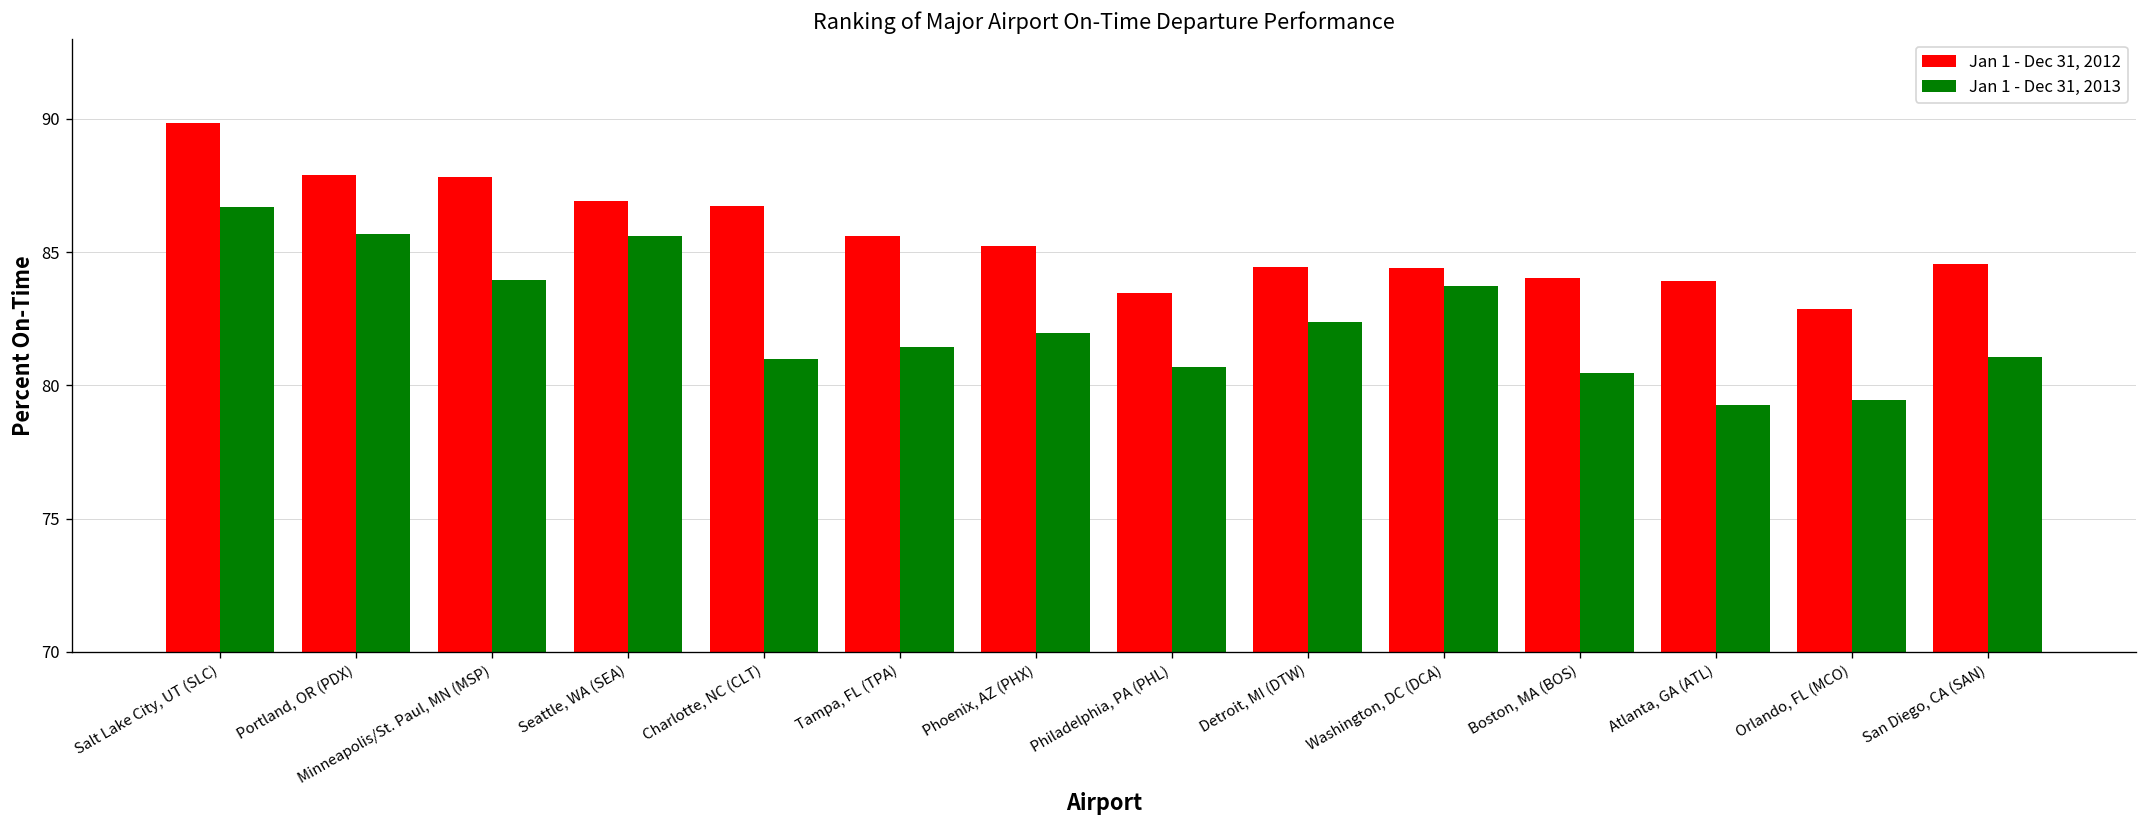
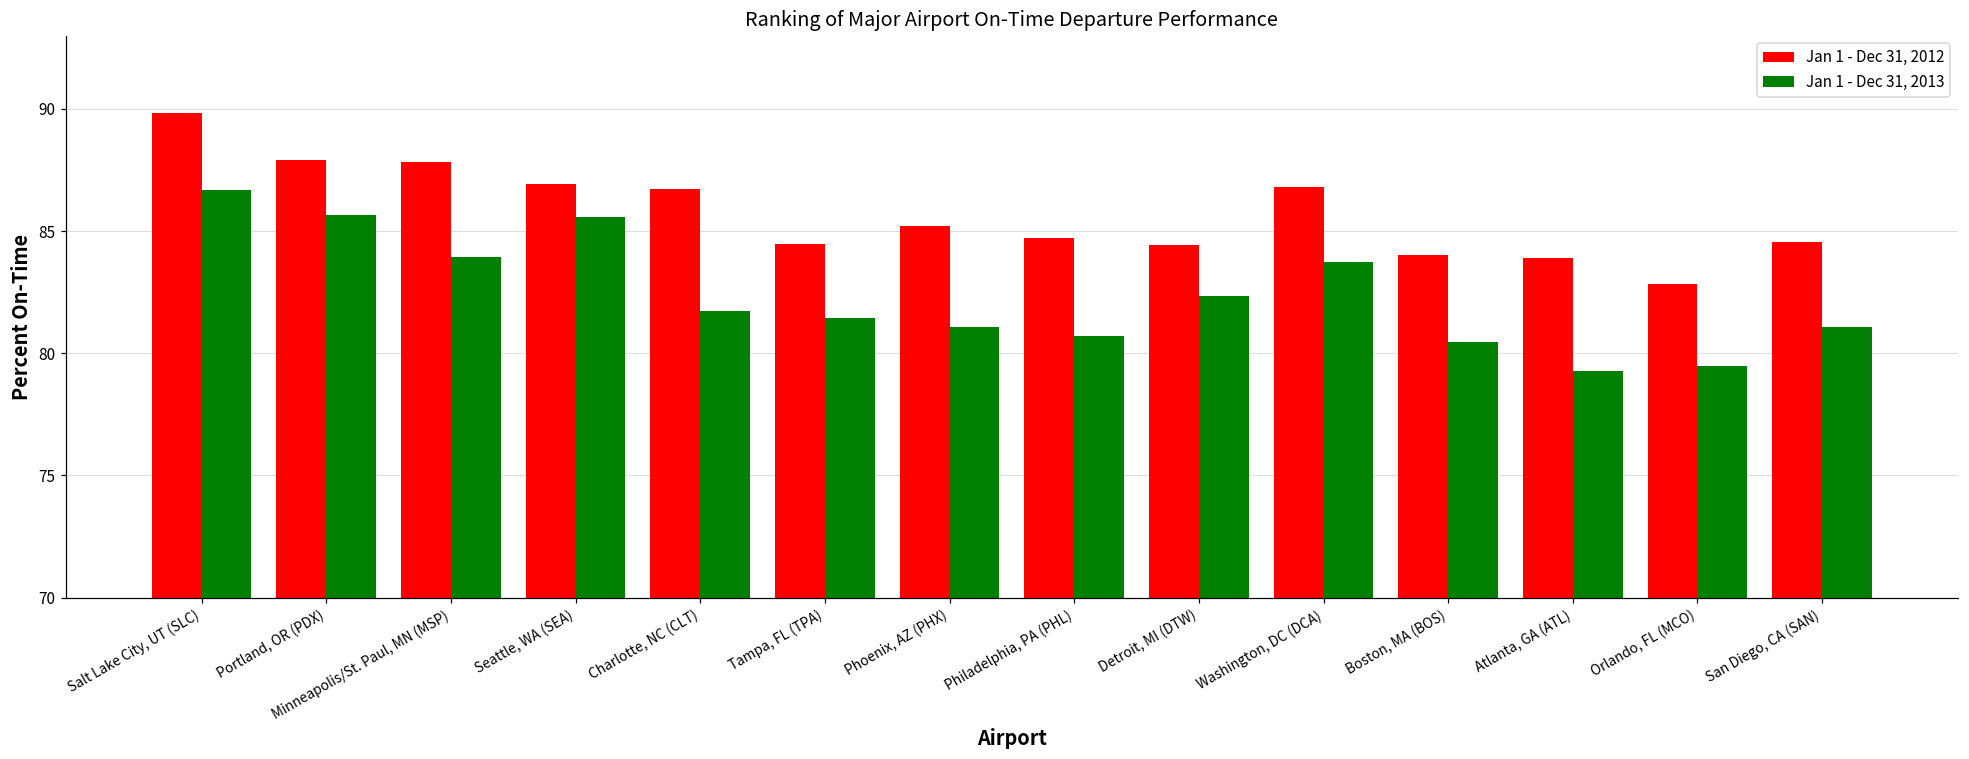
  {
    "Jan 1 - Dec 31, 2012": {
      "Salt Lake City, UT (SLC)": 89.8,
      "Portland, OR (PDX)": 87.9,
      "Minneapolis/St. Paul, MN (MSP)": 87.8,
      "Seattle, WA (SEA)": 86.9,
      "Charlotte, NC (CLT)": 86.7,
-     "Tampa, FL (TPA)": 85.6,
+     "Tampa, FL (TPA)": 84.5,
      "Phoenix, AZ (PHX)": 85.2,
-     "Philadelphia, PA (PHL)": 83.5,
+     "Philadelphia, PA (PHL)": 84.7,
      "Detroit, MI (DTW)": 84.4,
-     "Washington, DC (DCA)": 84.4,
+     "Washington, DC (DCA)": 86.8,
      "Boston, MA (BOS)": 84.0,
      "Atlanta, GA (ATL)": 83.9,
      "Orlando, FL (MCO)": 82.9,
      "San Diego, CA (SAN)": 84.6
    },
    "Jan 1 - Dec 31, 2013": {
      "Salt Lake City, UT (SLC)": 86.7,
      "Portland, OR (PDX)": 85.7,
      "Minneapolis/St. Paul, MN (MSP)": 84.0,
      "Seattle, WA (SEA)": 85.6,
-     "Charlotte, NC (CLT)": 81.0,
+     "Charlotte, NC (CLT)": 81.7,
      "Tampa, FL (TPA)": 81.4,
-     "Phoenix, AZ (PHX)": 82.0,
+     "Phoenix, AZ (PHX)": 81.1,
      "Philadelphia, PA (PHL)": 80.7,
      "Detroit, MI (DTW)": 82.4,
      "Washington, DC (DCA)": 83.7,
      "Boston, MA (BOS)": 80.5,
      "Atlanta, GA (ATL)": 79.3,
      "Orlando, FL (MCO)": 79.5,
      "San Diego, CA (SAN)": 81.1
    }
  }
